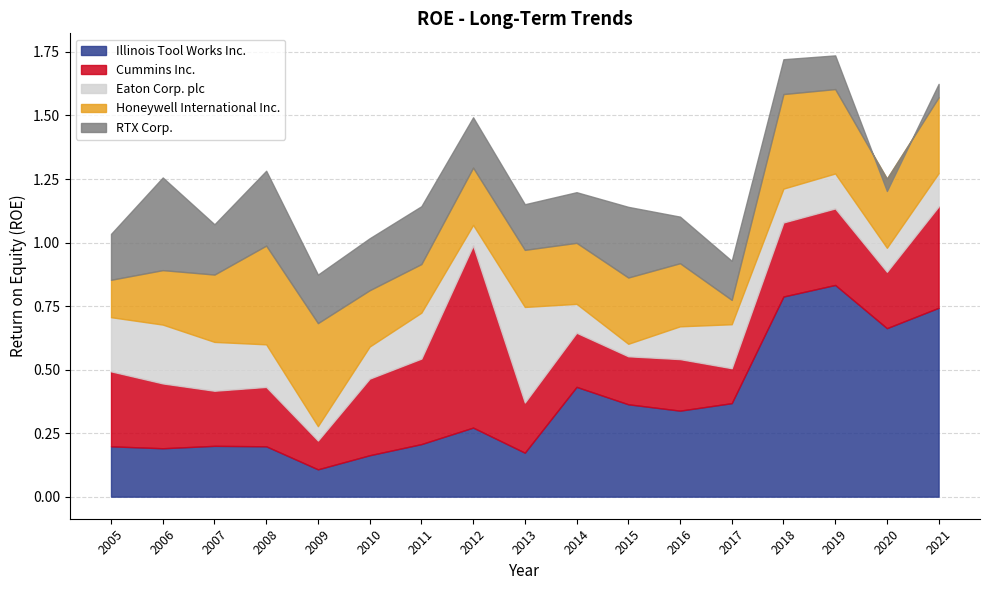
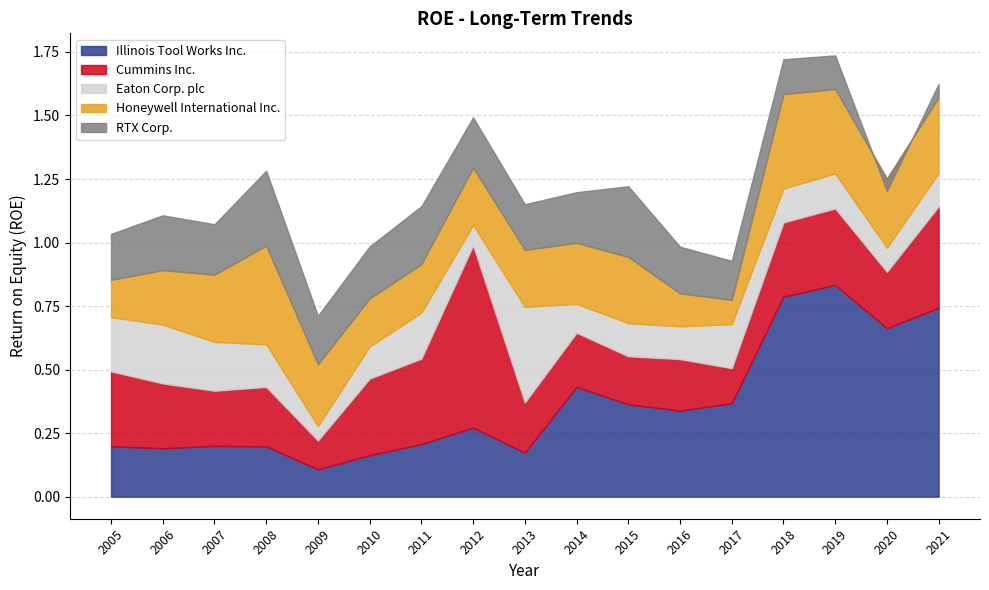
  {
    "Illinois Tool Works Inc.": {
      "2005": 0.20,
      "2006": 0.19,
      "2007": 0.20,
      "2008": 0.20,
      "2009": 0.11,
      "2010": 0.16,
      "2011": 0.21,
      "2012": 0.27,
      "2013": 0.17,
      "2014": 0.43,
      "2015": 0.36,
      "2016": 0.34,
      "2017": 0.37,
      "2018": 0.79,
      "2019": 0.83,
      "2020": 0.66,
      "2021": 0.74
    },
    "Cummins Inc.": {
      "2005": 0.30,
      "2006": 0.26,
      "2007": 0.22,
      "2008": 0.23,
      "2009": 0.11,
      "2010": 0.30,
      "2011": 0.34,
      "2012": 0.72,
      "2013": 0.20,
      "2014": 0.21,
      "2015": 0.19,
      "2016": 0.20,
      "2017": 0.14,
      "2018": 0.29,
      "2019": 0.30,
      "2020": 0.22,
      "2021": 0.40
    },
    "Eaton Corp. plc": {
      "2005": 0.21,
      "2006": 0.23,
      "2007": 0.19,
      "2008": 0.17,
      "2009": 0.06,
      "2010": 0.13,
      "2011": 0.18,
      "2012": 0.08,
      "2013": 0.38,
      "2014": 0.11,
-     "2015": 0.05,
+     "2015": 0.13,
      "2016": 0.13,
      "2017": 0.17,
      "2018": 0.13,
      "2019": 0.14,
      "2020": 0.09,
      "2021": 0.13
    },
    "Honeywell International Inc.": {
      "2005": 0.15,
      "2006": 0.21,
      "2007": 0.27,
      "2008": 0.39,
-     "2009": 0.41,
-     "2010": 0.22,
+     "2009": 0.24,
+     "2010": 0.19,
      "2011": 0.19,
      "2012": 0.23,
      "2013": 0.22,
      "2014": 0.24,
      "2015": 0.26,
-     "2016": 0.25,
+     "2016": 0.13,
      "2017": 0.10,
      "2018": 0.37,
      "2019": 0.33,
      "2021": 0.30
    },
    "RTX Corp.": {
      "2005": 0.18,
-     "2006": 0.36,
+     "2006": 0.22,
      "2007": 0.20,
      "2008": 0.29,
      "2009": 0.19,
      "2010": 0.20,
      "2011": 0.23,
      "2012": 0.20,
      "2013": 0.18,
      "2014": 0.20,
      "2015": 0.28,
      "2016": 0.18,
      "2017": 0.15,
      "2018": 0.14,
      "2019": 0.13,
      "2021": 0.05
    }
  }
